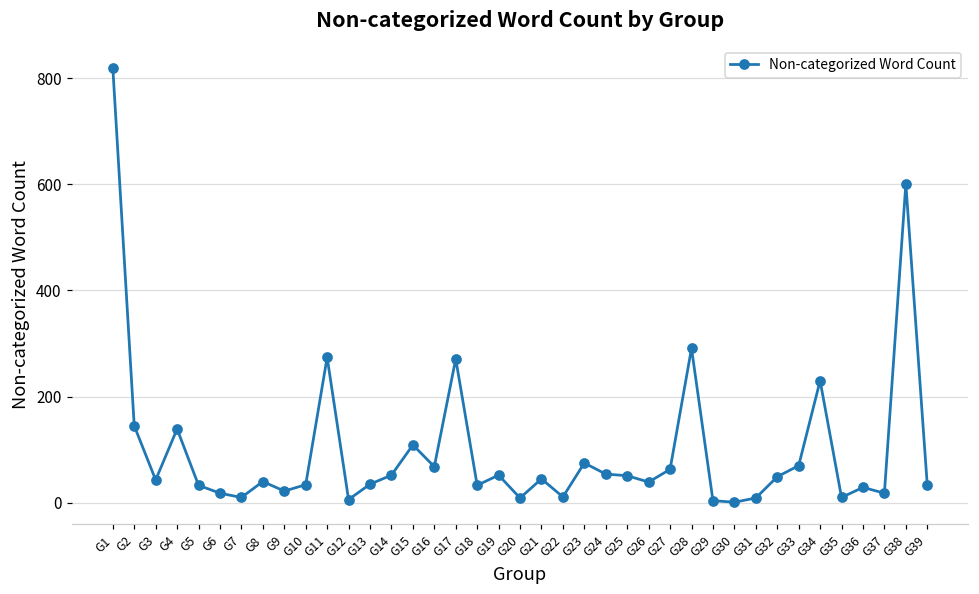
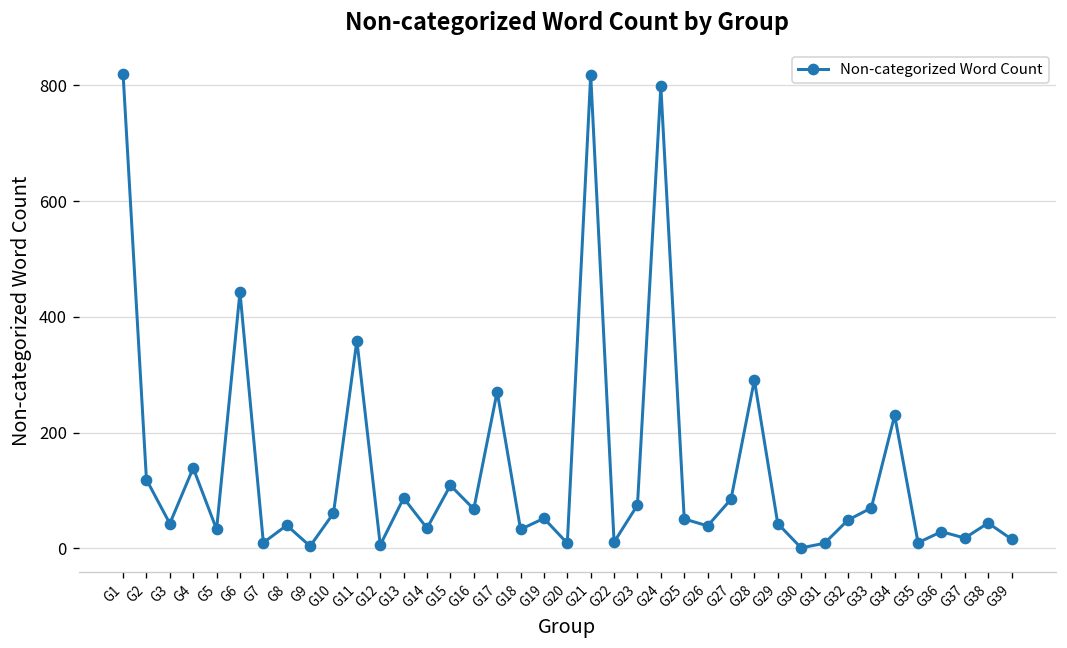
  {
    "G1": 820,
-   "G2": 150,
+   "G2": 120,
    "G3": 40,
    "G4": 140,
    "G5": 30,
-   "G6": 20,
+   "G6": 440,
    "G7": 10,
    "G8": 40,
-   "G9": 20,
-   "G10": 30,
-   "G11": 270,
+   "G9": 0,
+   "G10": 60,
+   "G11": 360,
    "G12": 10,
-   "G13": 40,
-   "G14": 50,
+   "G13": 90,
+   "G14": 40,
    "G15": 110,
    "G16": 70,
    "G17": 270,
    "G18": 30,
    "G19": 50,
    "G20": 10,
-   "G21": 50,
+   "G21": 820,
    "G22": 10,
    "G23": 80,
-   "G24": 50,
+   "G24": 800,
    "G25": 50,
    "G26": 40,
-   "G27": 60,
+   "G27": 90,
    "G28": 290,
-   "G29": 0,
+   "G29": 40,
    "G30": 0,
    "G31": 10,
    "G32": 50,
    "G33": 70,
    "G34": 230,
    "G35": 10,
    "G36": 30,
    "G37": 20,
-   "G38": 600,
-   "G39": 30
+   "G38": 40,
+   "G39": 20
  }
